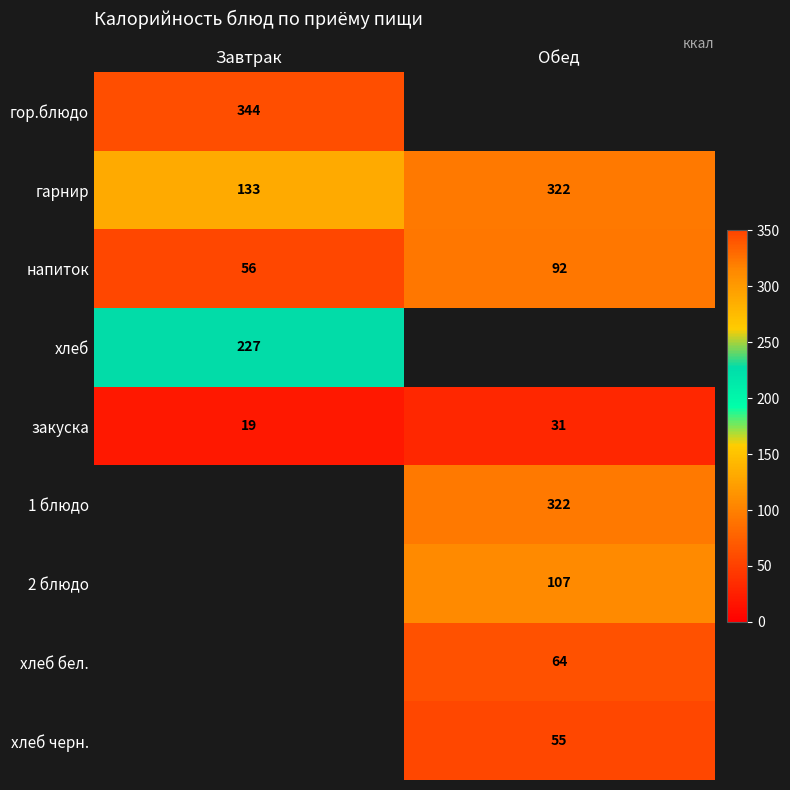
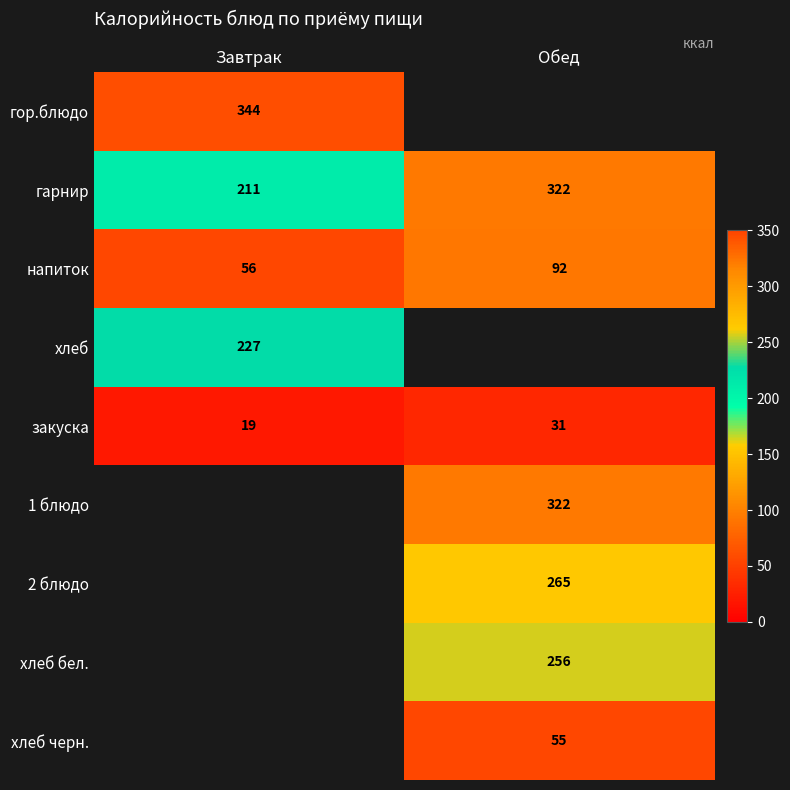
  {
    "гор.блюдо": {
      "Завтрак": 344
    },
    "гарнир": {
-     "Завтрак": 133,
+     "Завтрак": 211,
      "Обед": 322
    },
    "напиток": {
      "Завтрак": 56,
      "Обед": 92
    },
    "хлеб": {
      "Завтрак": 227
    },
    "закуска": {
      "Завтрак": 19,
      "Обед": 31
    },
    "1 блюдо": {
      "Обед": 322
    },
    "2 блюдо": {
-     "Обед": 107
+     "Обед": 265
    },
    "хлеб бел.": {
-     "Обед": 64
+     "Обед": 256
    },
    "хлеб черн.": {
      "Обед": 55
    }
  }
